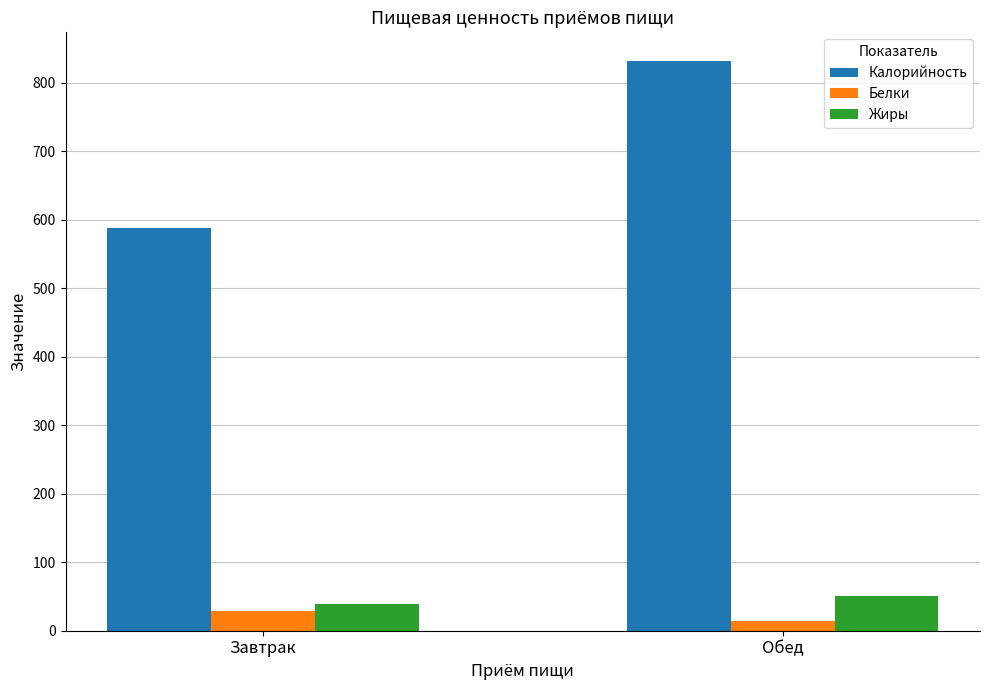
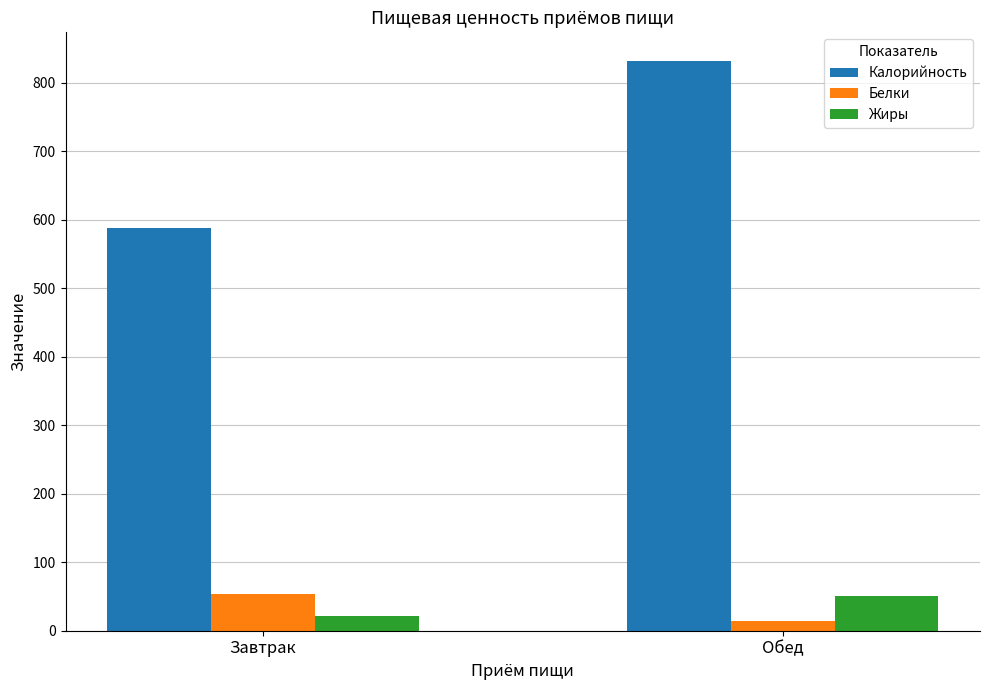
  {
    "Калорийность": {
      "Завтрак": 590,
      "Обед": 830
    },
    "Белки": {
-     "Завтрак": 30,
+     "Завтрак": 50,
      "Обед": 10
    },
    "Жиры": {
-     "Завтрак": 40,
+     "Завтрак": 20,
      "Обед": 50
    }
  }
